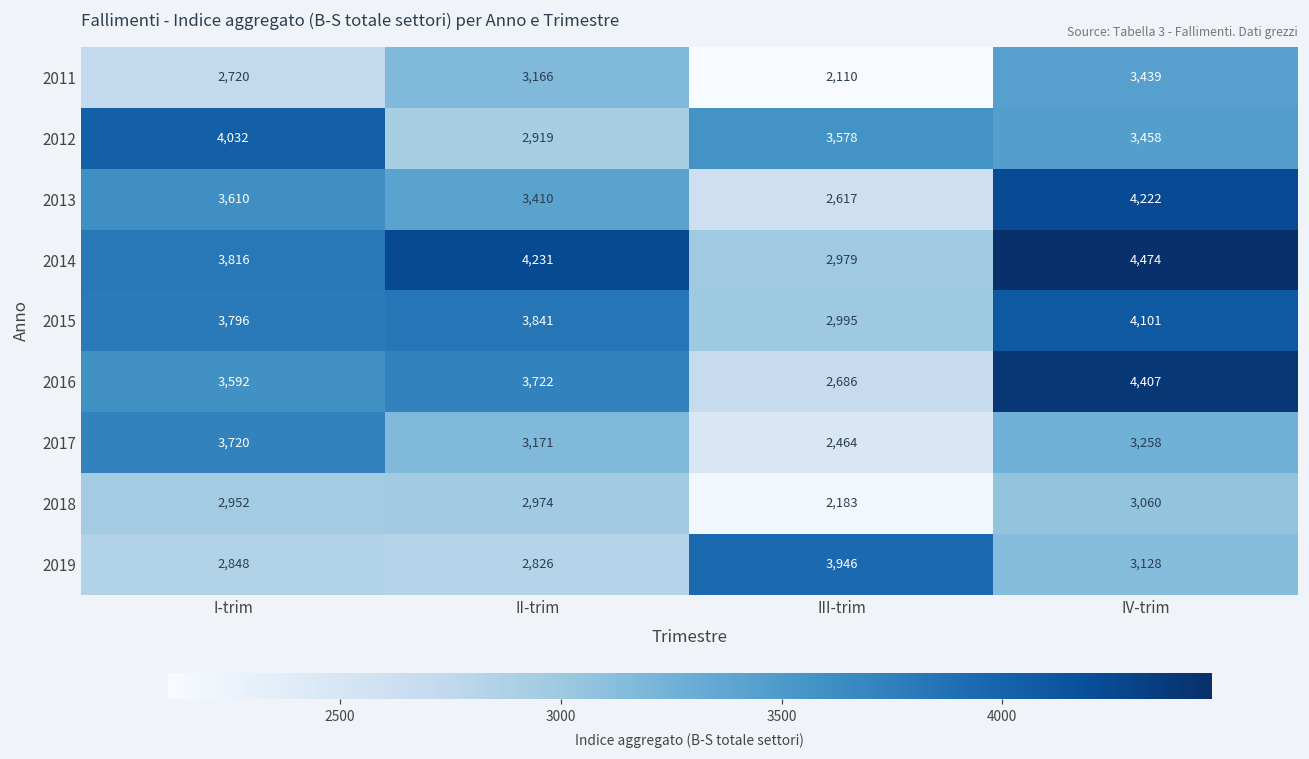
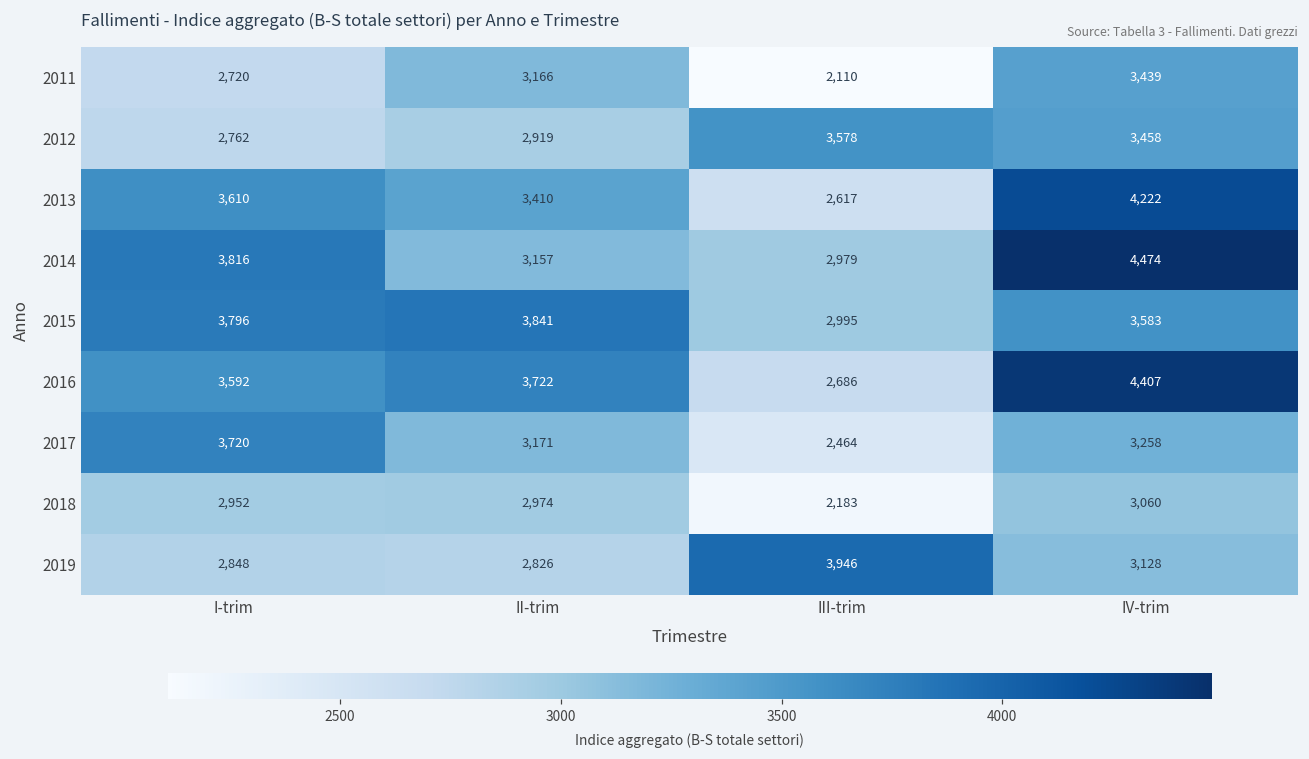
  {
    "2011": {
      "I-trim": "2,720",
      "II-trim": "3,166",
      "III-trim": "2,110",
      "IV-trim": "3,439"
    },
    "2012": {
-     "I-trim": "4,032",
+     "I-trim": "2,762",
      "II-trim": "2,919",
      "III-trim": "3,578",
      "IV-trim": "3,458"
    },
    "2013": {
      "I-trim": "3,610",
      "II-trim": "3,410",
      "III-trim": "2,617",
      "IV-trim": "4,222"
    },
    "2014": {
      "I-trim": "3,816",
-     "II-trim": "4,231",
+     "II-trim": "3,157",
      "III-trim": "2,979",
      "IV-trim": "4,474"
    },
    "2015": {
      "I-trim": "3,796",
      "II-trim": "3,841",
      "III-trim": "2,995",
-     "IV-trim": "4,101"
+     "IV-trim": "3,583"
    },
    "2016": {
      "I-trim": "3,592",
      "II-trim": "3,722",
      "III-trim": "2,686",
      "IV-trim": "4,407"
    },
    "2017": {
      "I-trim": "3,720",
      "II-trim": "3,171",
      "III-trim": "2,464",
      "IV-trim": "3,258"
    },
    "2018": {
      "I-trim": "2,952",
      "II-trim": "2,974",
      "III-trim": "2,183",
      "IV-trim": "3,060"
    },
    "2019": {
      "I-trim": "2,848",
      "II-trim": "2,826",
      "III-trim": "3,946",
      "IV-trim": "3,128"
    }
  }
